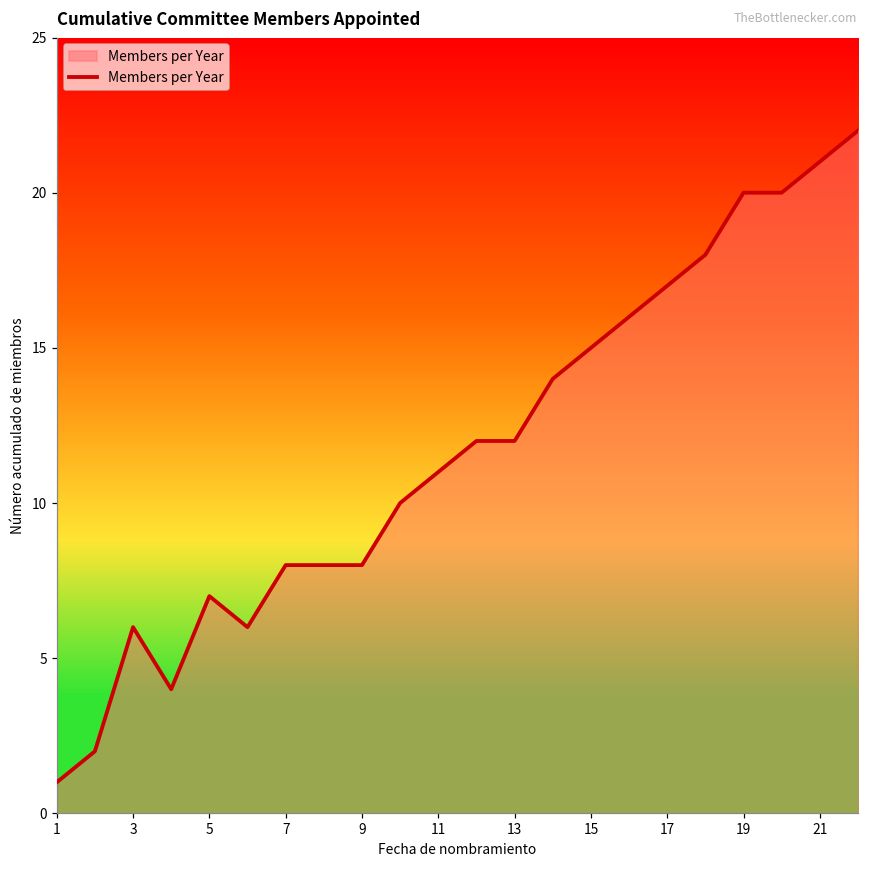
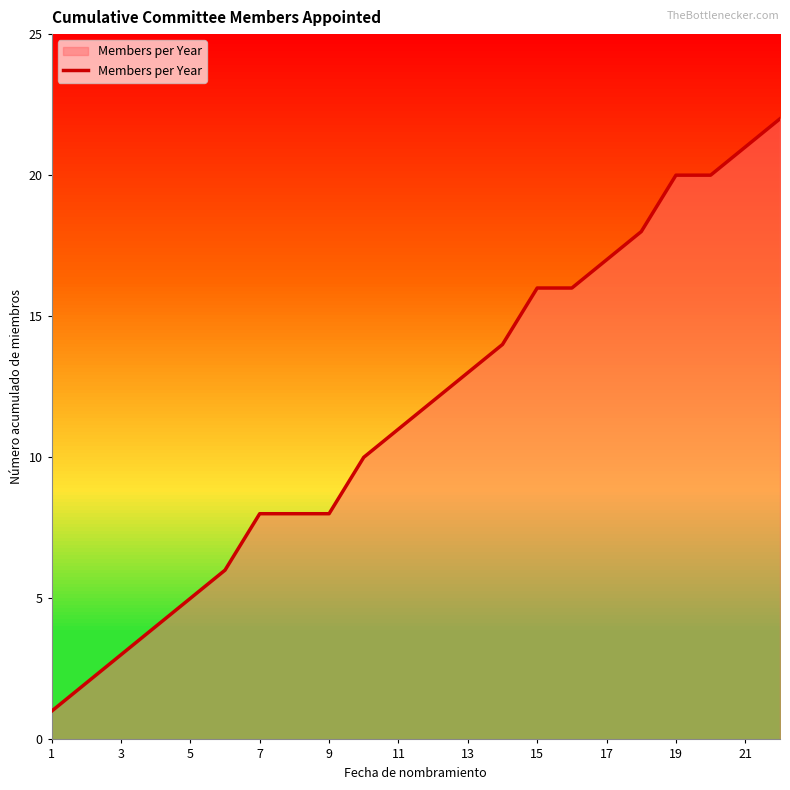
  {
    "1": 1,
-   "3": 6,
-   "5": 7,
+   "3": 3,
+   "5": 5,
    "7": 8,
    "9": 8,
    "11": 11,
-   "13": 12,
-   "15": 15,
+   "13": 13,
+   "15": 16,
    "17": 17,
    "19": 20,
    "21": 21
  }
